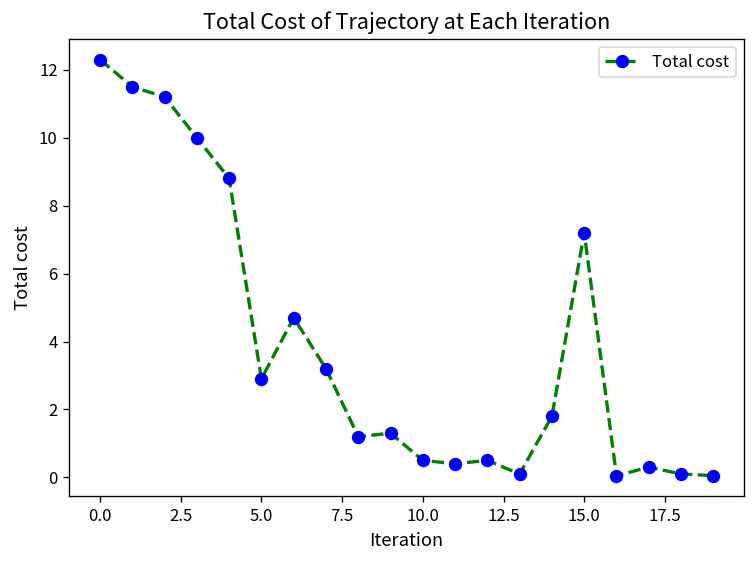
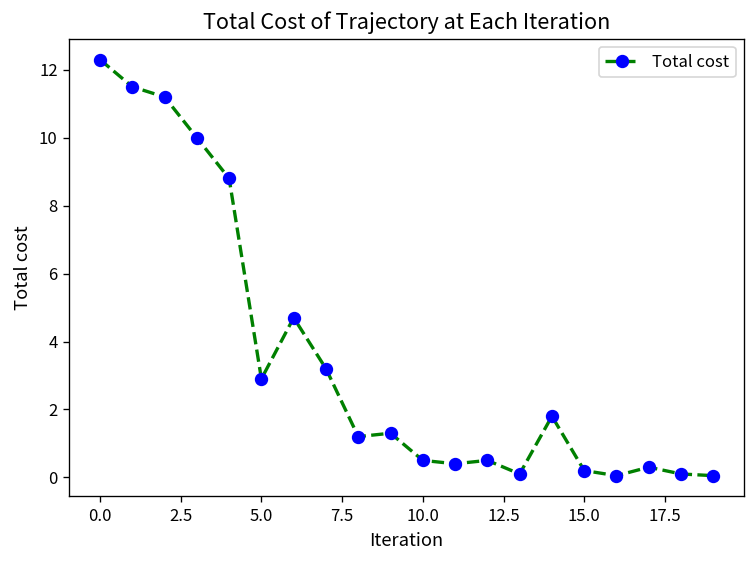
  {
    "0.0": 12.3,
    "5.0": 2.9,
    "10.0": 0.5,
-   "15.0": 7.2
+   "15.0": 0.2
  }
